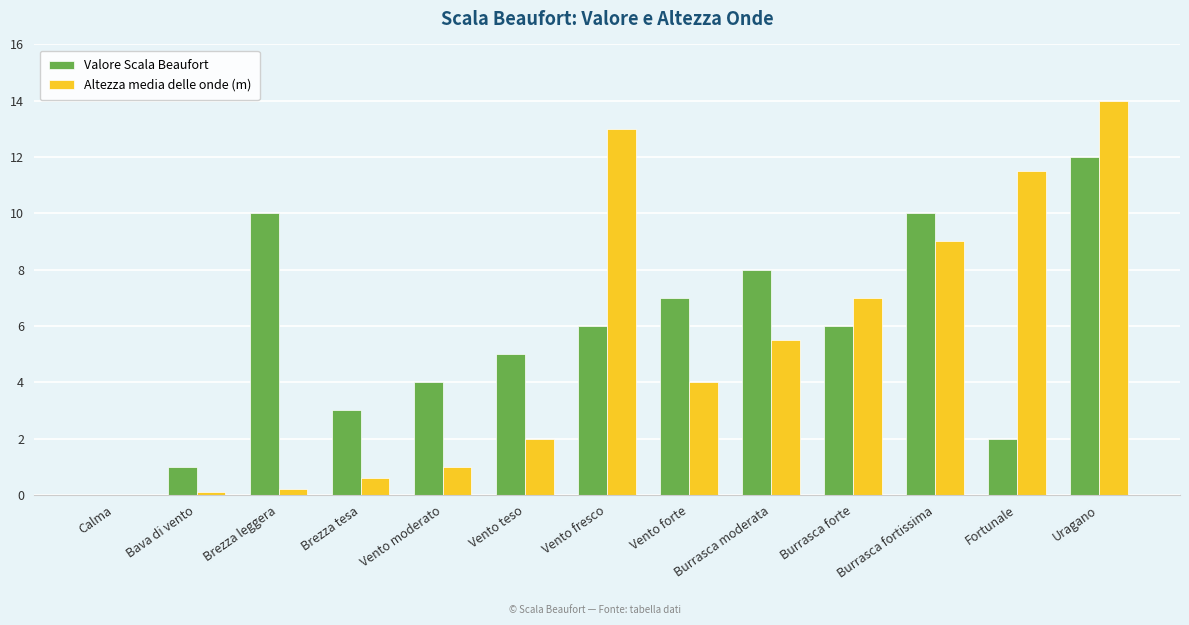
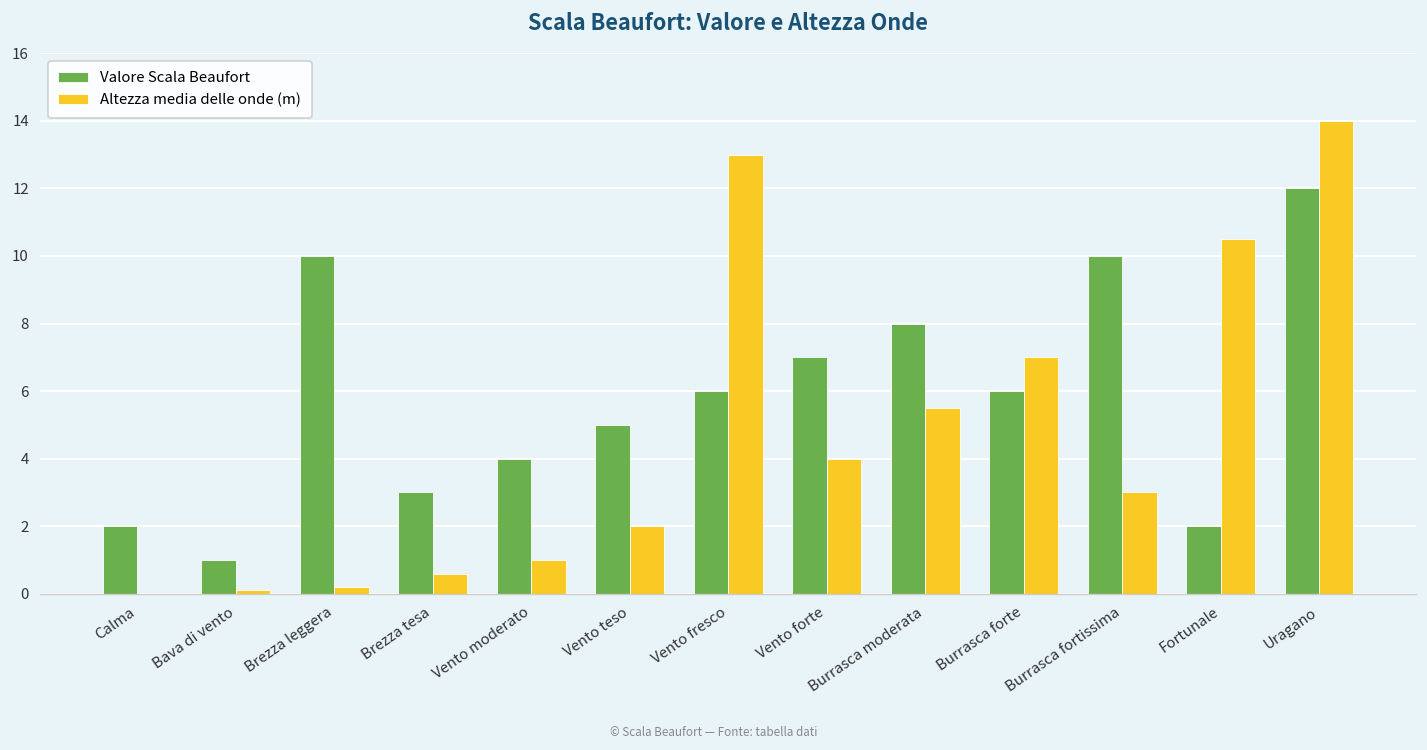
  {
    "Valore Scala Beaufort": {
-     "Calma": 0,
+     "Calma": 2,
      "Bava di vento": 1,
      "Brezza leggera": 10,
      "Brezza tesa": 3,
      "Vento moderato": 4,
      "Vento teso": 5,
      "Vento fresco": 6,
      "Vento forte": 7,
      "Burrasca moderata": 8,
      "Burrasca forte": 6,
      "Burrasca fortissima": 10,
      "Fortunale": 2,
      "Uragano": 12
    },
    "Altezza media delle onde (m)": {
      "Calma": 0.0,
      "Bava di vento": 0.1,
      "Brezza leggera": 0.2,
      "Brezza tesa": 0.6,
      "Vento moderato": 1.0,
      "Vento teso": 2.0,
      "Vento fresco": 13.0,
      "Vento forte": 4.0,
      "Burrasca moderata": 5.5,
      "Burrasca forte": 7.0,
-     "Burrasca fortissima": 9,
-     "Fortunale": 11.5,
+     "Burrasca fortissima": 3,
+     "Fortunale": 10.5,
      "Uragano": 14.0
    }
  }
